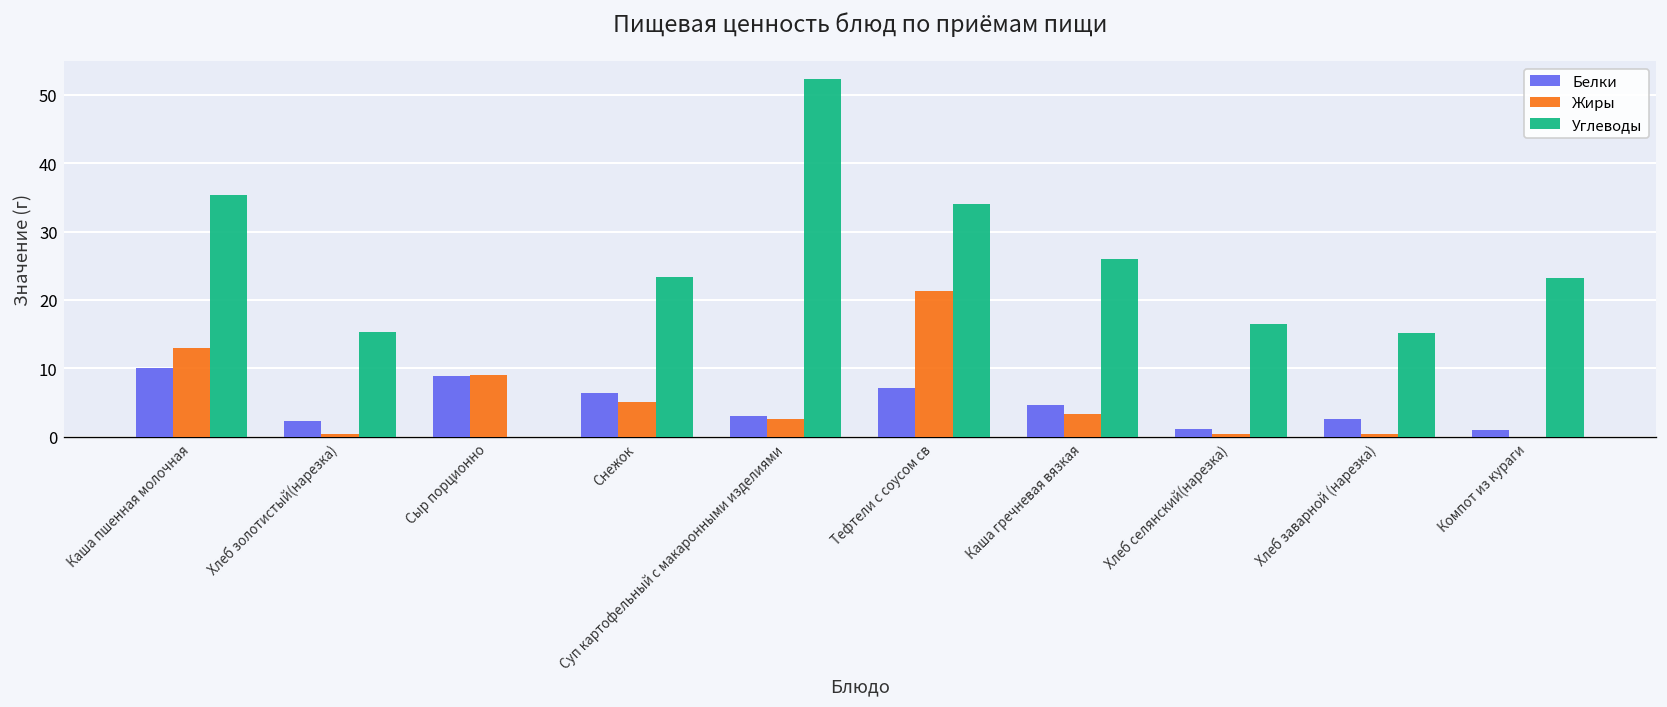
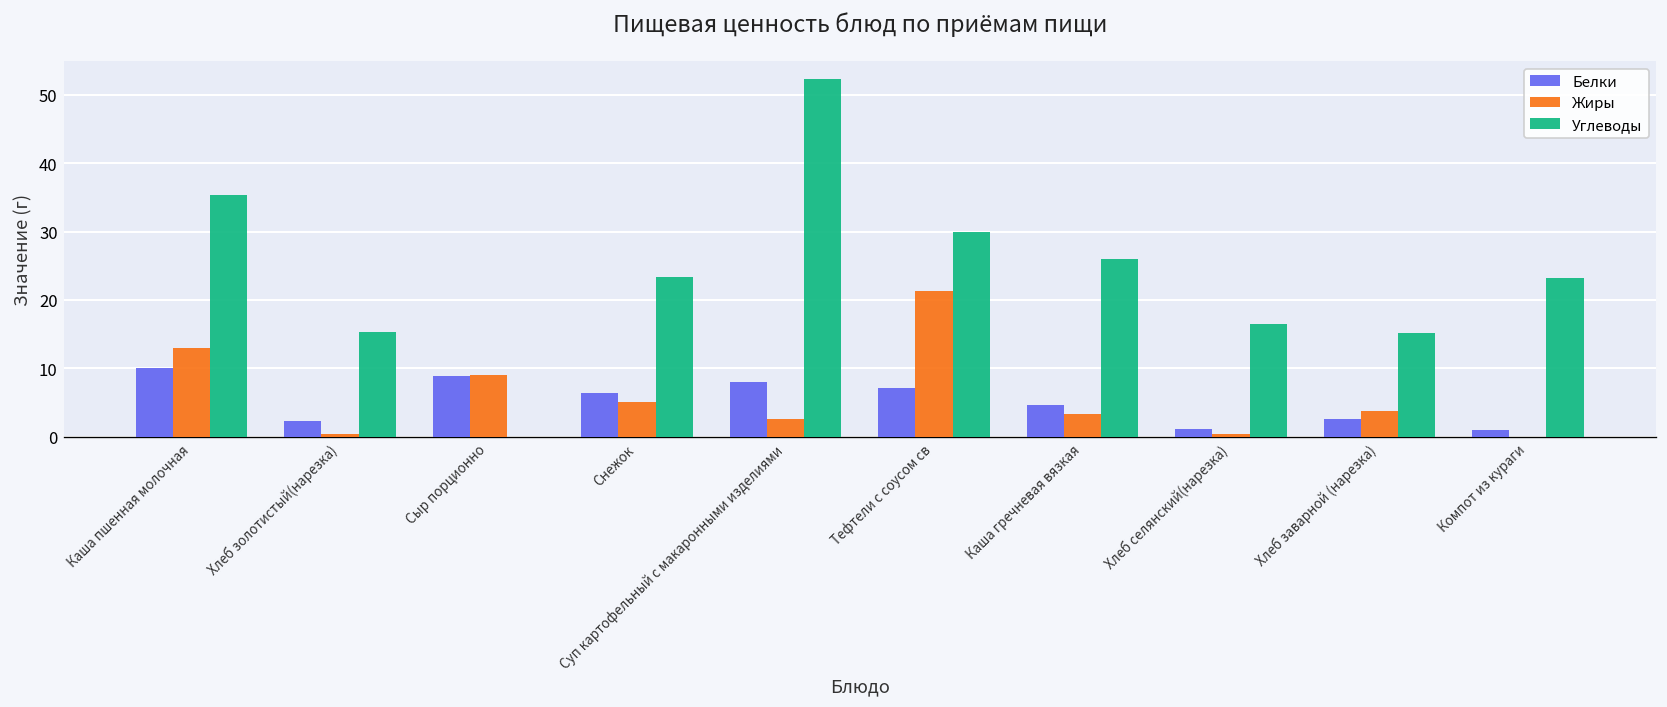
  {
    "Белки": {
      "Каша пшенная молочная": 10,
      "Хлеб золотистый(нарезка)": 2,
      "Сыр порционно": 9,
      "Снежок": 6,
-     "Суп картофельный с макаронными изделиями": 3,
+     "Суп картофельный с макаронными изделиями": 8,
      "Тефтели с соусом св": 7,
      "Каша гречневая вязкая": 5,
      "Хлеб селянский(нарезка)": 1,
      "Хлеб заварной (нарезка)": 3,
      "Компот из кураги": 1
    },
    "Жиры": {
      "Каша пшенная молочная": 13,
      "Сыр порционно": 9,
      "Снежок": 5,
      "Суп картофельный с макаронными изделиями": 3,
      "Тефтели с соусом св": 21,
      "Каша гречневая вязкая": 3,
-     "Хлеб заварной (нарезка)": 0,
+     "Хлеб заварной (нарезка)": 4,
      "Компот из кураги": 0
    },
    "Углеводы": {
      "Каша пшенная молочная": 35,
      "Хлеб золотистый(нарезка)": 15,
      "Сыр порционно": 0,
      "Снежок": 23,
      "Суп картофельный с макаронными изделиями": 52,
-     "Тефтели с соусом св": 34,
+     "Тефтели с соусом св": 30,
      "Каша гречневая вязкая": 26,
      "Хлеб селянский(нарезка)": 17,
      "Хлеб заварной (нарезка)": 15,
      "Компот из кураги": 23
    }
  }
